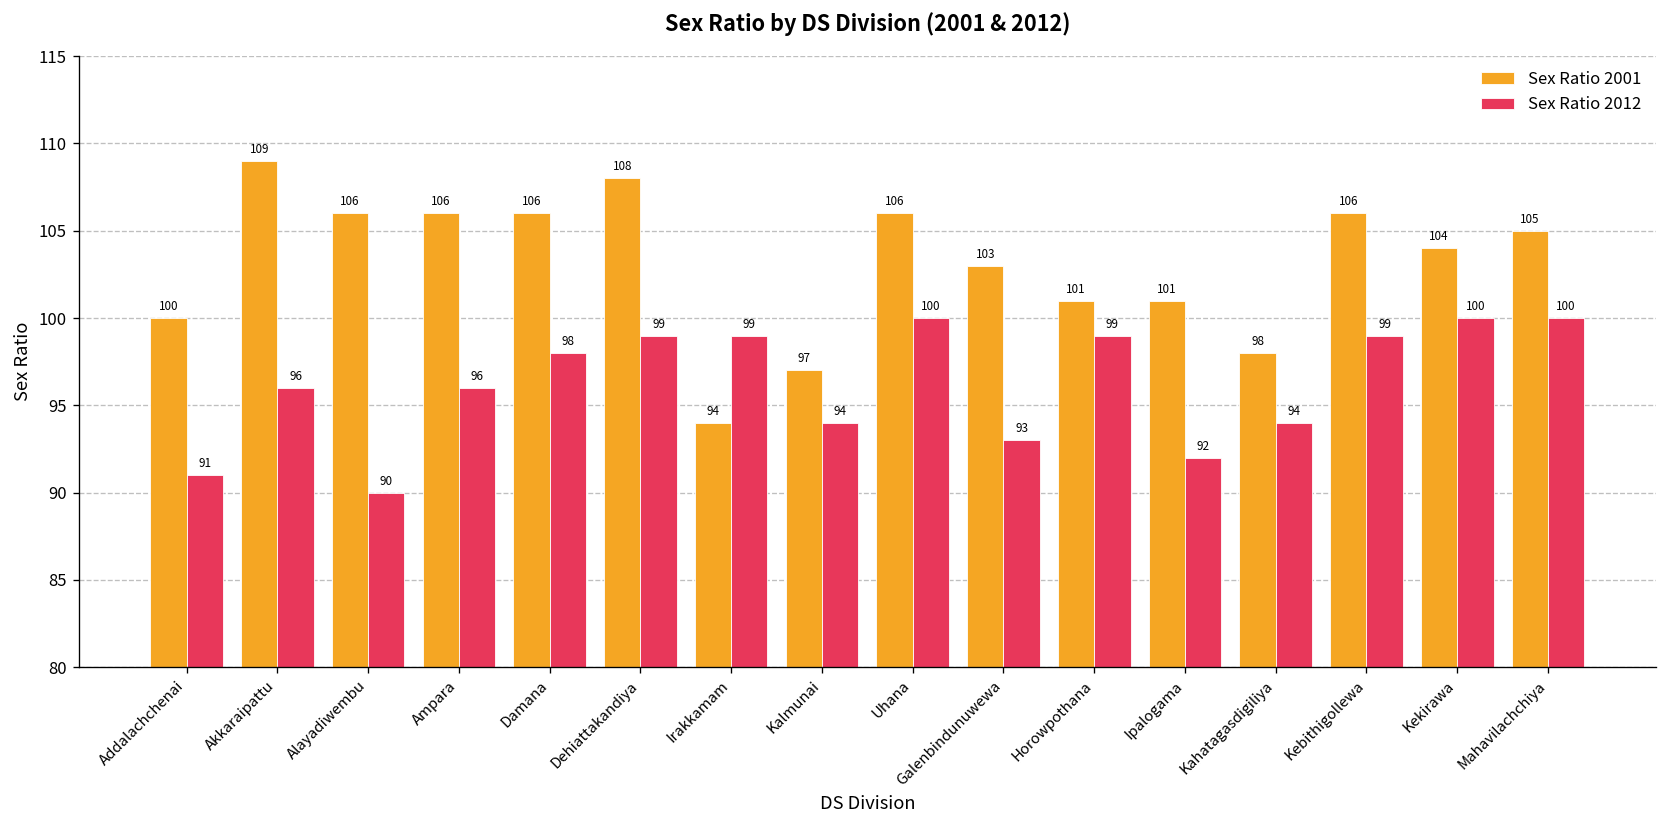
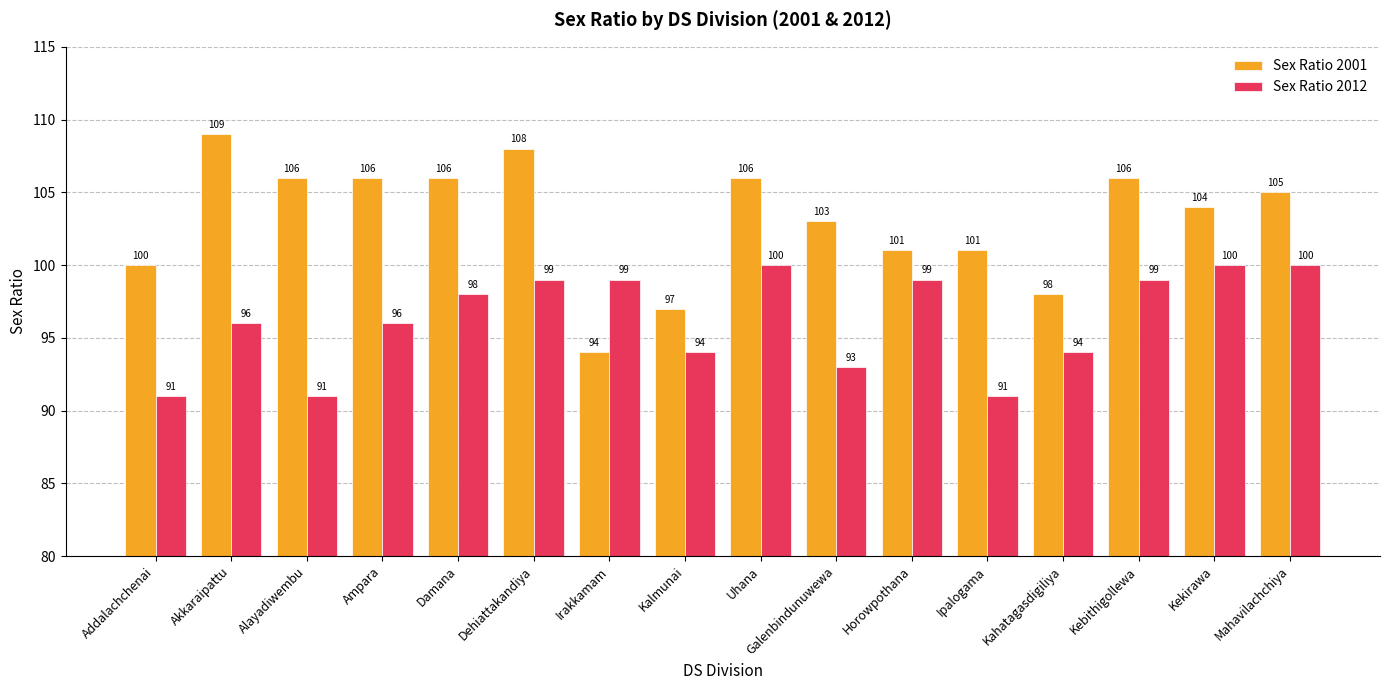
  {
    "Sex Ratio 2001": {
      "Addalachchenai": 100,
      "Akkaraipattu": 109,
      "Alayadiwembu": 106,
      "Ampara": 106,
      "Damana": 106,
      "Dehiattakandiya": 108,
      "Irakkamam": 94,
      "Kalmunai": 97,
      "Uhana": 106,
      "Galenbindunuwewa": 103,
      "Horowpothana": 101,
      "Ipalogama": 101,
      "Kahatagasdigiliya": 98,
      "Kebithigollewa": 106,
      "Kekirawa": 104,
      "Mahavilachchiya": 105
    },
    "Sex Ratio 2012": {
      "Addalachchenai": 91,
      "Akkaraipattu": 96,
-     "Alayadiwembu": 90,
+     "Alayadiwembu": 91,
      "Ampara": 96,
      "Damana": 98,
      "Dehiattakandiya": 99,
      "Irakkamam": 99,
      "Kalmunai": 94,
      "Uhana": 100,
      "Galenbindunuwewa": 93,
      "Horowpothana": 99,
-     "Ipalogama": 92,
+     "Ipalogama": 91,
      "Kahatagasdigiliya": 94,
      "Kebithigollewa": 99,
      "Kekirawa": 100,
      "Mahavilachchiya": 100
    }
  }
